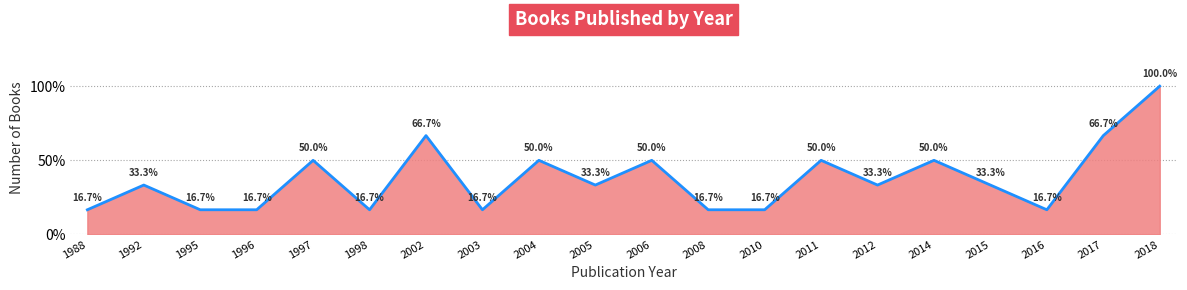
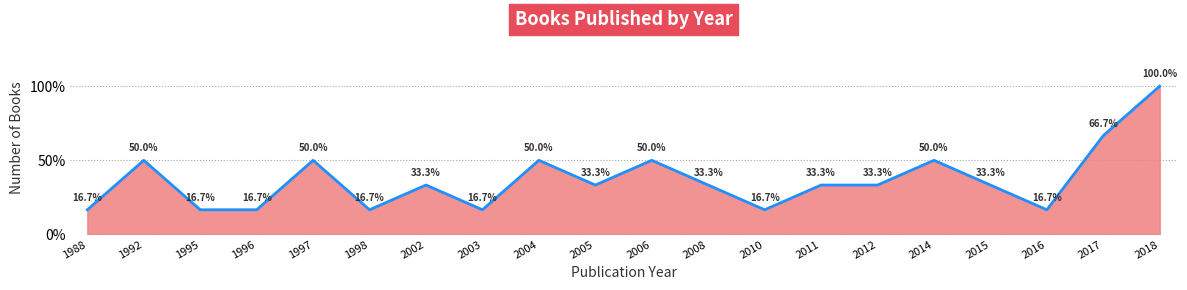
  {
    "1988": "16.7%",
-   "1992": "33.3%",
+   "1992": "50.0%",
    "1995": "16.7%",
    "1996": "16.7%",
    "1997": "50.0%",
    "1998": "16.7%",
-   "2002": "66.7%",
+   "2002": "33.3%",
    "2003": "16.7%",
    "2004": "50.0%",
    "2005": "33.3%",
    "2006": "50.0%",
-   "2008": "16.7%",
+   "2008": "33.3%",
    "2010": "16.7%",
-   "2011": "50.0%",
+   "2011": "33.3%",
    "2012": "33.3%",
    "2014": "50.0%",
    "2015": "33.3%",
    "2016": "16.7%",
    "2017": "66.7%",
    "2018": "100.0%"
  }
